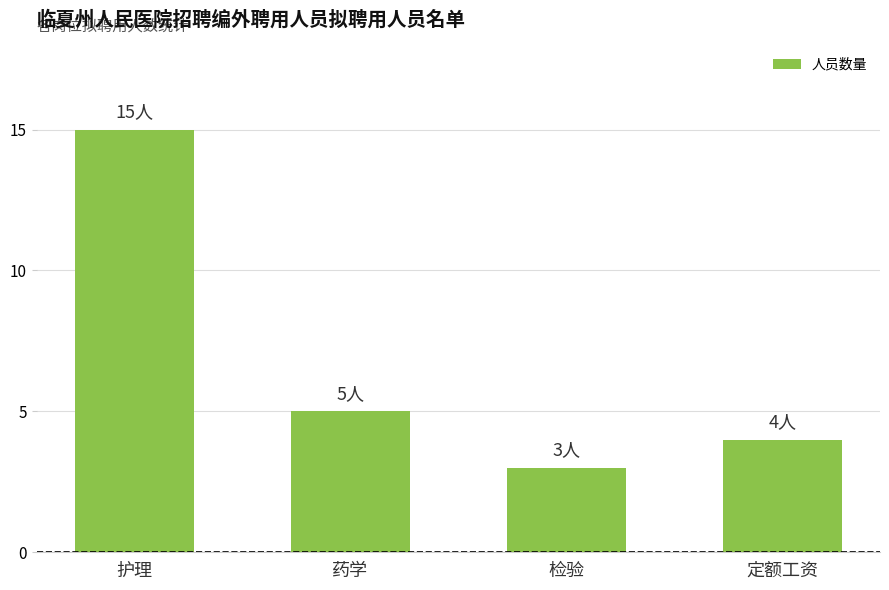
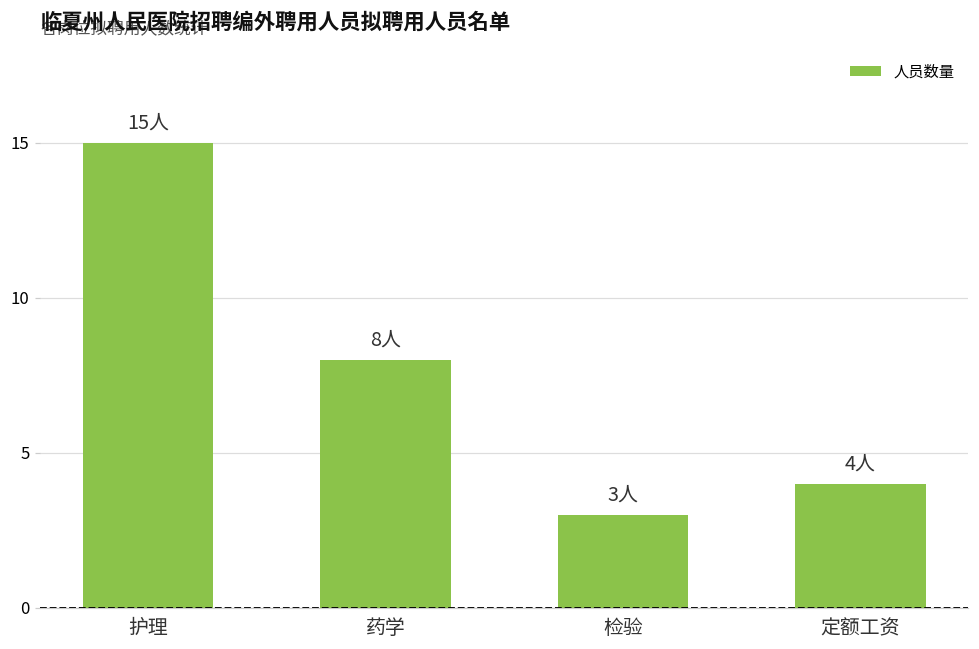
  {
    "护理": "15人",
-   "药学": "5人",
+   "药学": "8人",
    "检验": "3人",
    "定额工资": "4人"
  }
